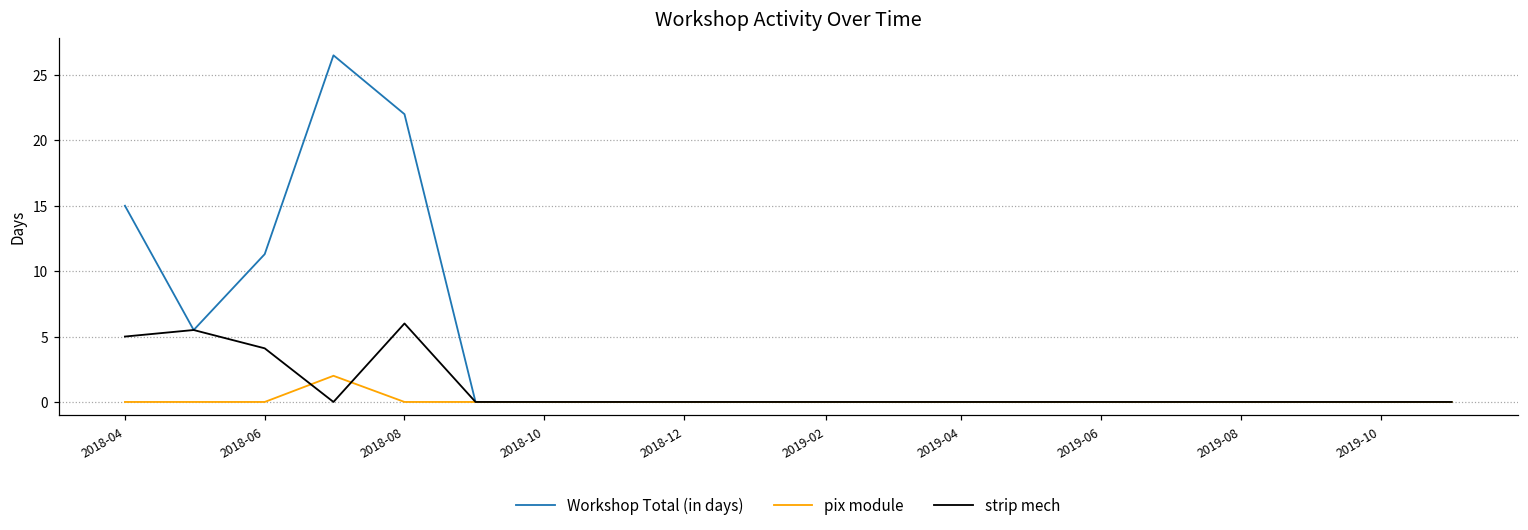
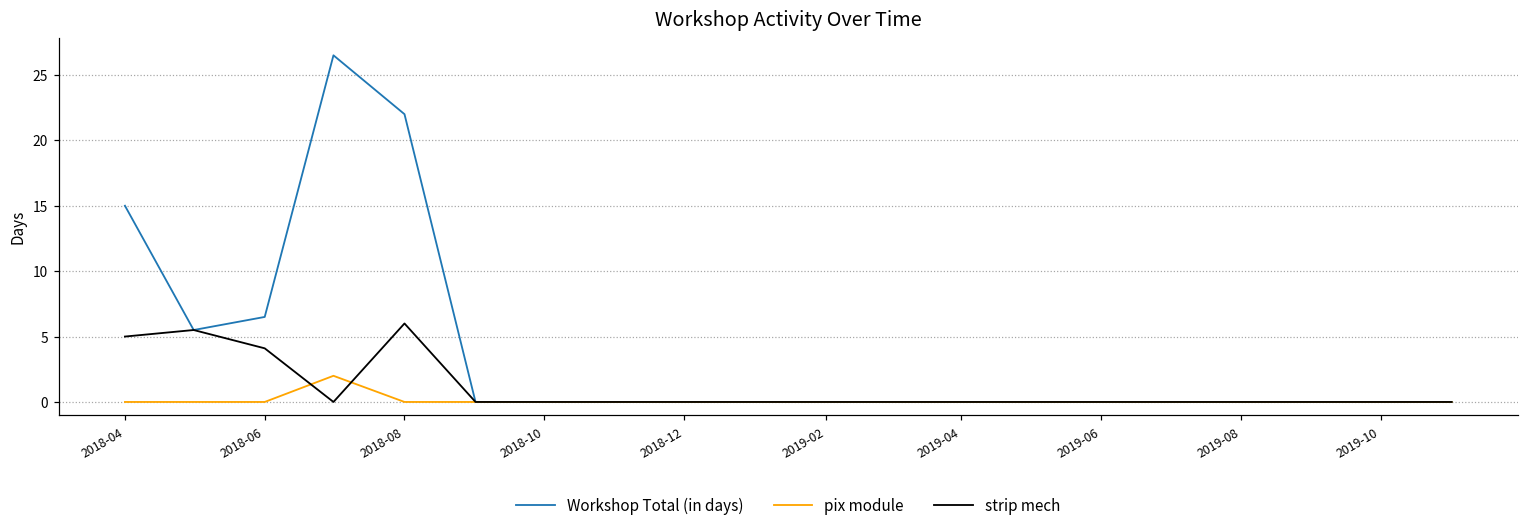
  {
    "Workshop Total (in days)": {
      "2018-04": 15.0,
-     "2018-06": 11.3,
+     "2018-06": 6.5,
      "2018-08": 22.0
    },
    "pix module": {
      "2018-04": 0.0,
      "2018-06": 0.0,
      "2018-08": 0.0
    },
    "strip mech": {
      "2018-04": 5.0,
      "2018-06": 4.1,
      "2018-08": 6.0
    }
  }
